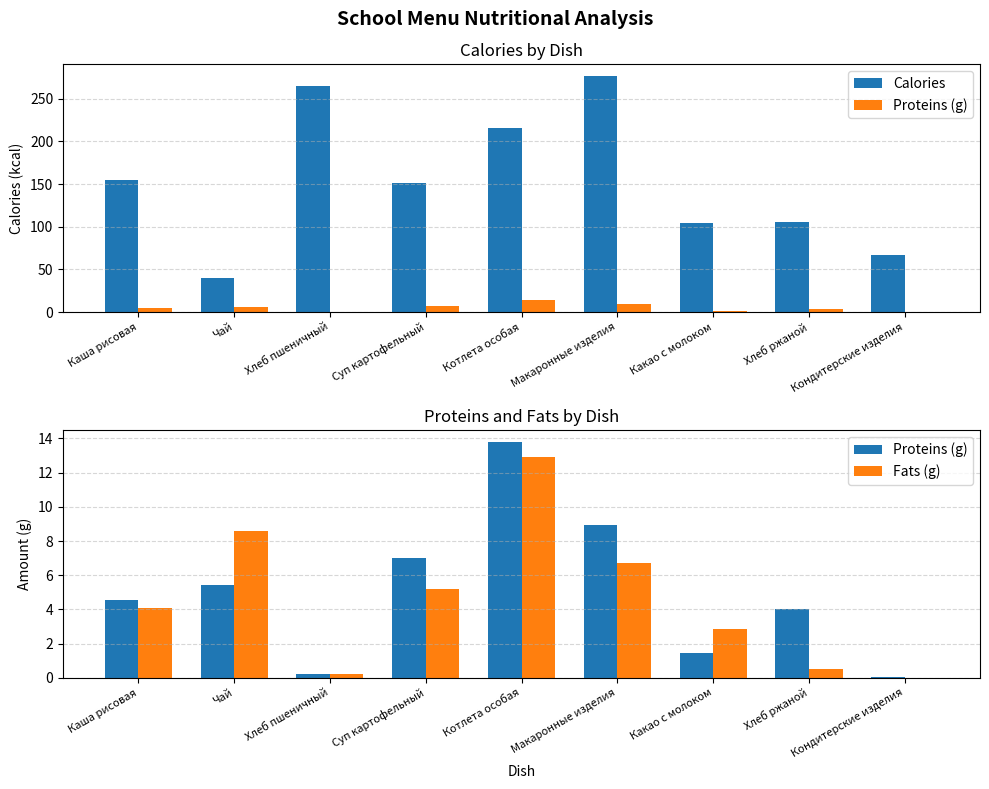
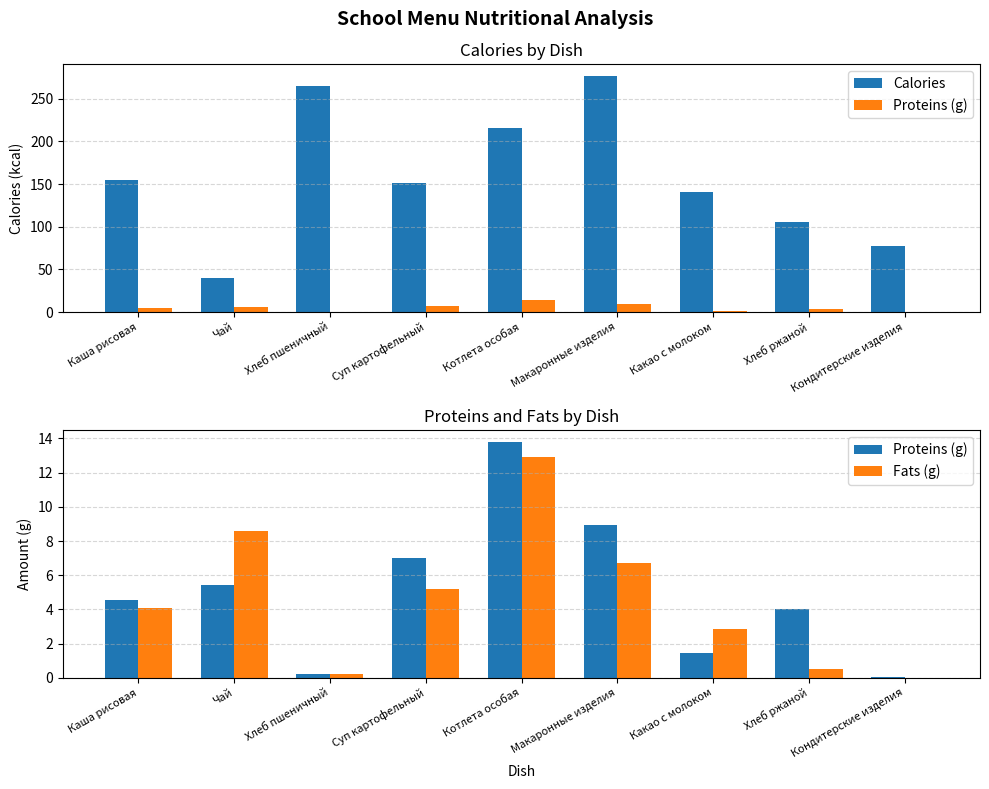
  {
    "Calories by Dish": {
      "Calories": {
        "Каша рисовая": 160,
        "Чай": 40,
        "Хлеб пшеничный": 270,
        "Суп картофельный": 150,
        "Котлета особая": 220,
        "Макаронные изделия": 280,
-       "Какао с молоком": 100,
+       "Какао с молоком": 140,
        "Хлеб ржаной": 110,
-       "Кондитерские изделия": 70
+       "Кондитерские изделия": 80
      }
    },
    "Proteins and Fats by Dish": {
      "Proteins (g)": {
        "Каша рисовая": 4.5,
        "Чай": 5.4,
        "Хлеб пшеничный": 0.2,
        "Суп картофельный": 7.0,
        "Котлета особая": 13.8,
        "Макаронные изделия": 9.0,
        "Какао с молоком": 1.4,
        "Хлеб ржаной": 4.0
      },
      "Fats (g)": {
        "Каша рисовая": 4.1,
        "Чай": 8.6,
        "Хлеб пшеничный": 0.2,
        "Суп картофельный": 5.2,
        "Котлета особая": 12.9,
        "Макаронные изделия": 6.7,
        "Какао с молоком": 2.8,
        "Хлеб ржаной": 0.5
      }
    }
  }
